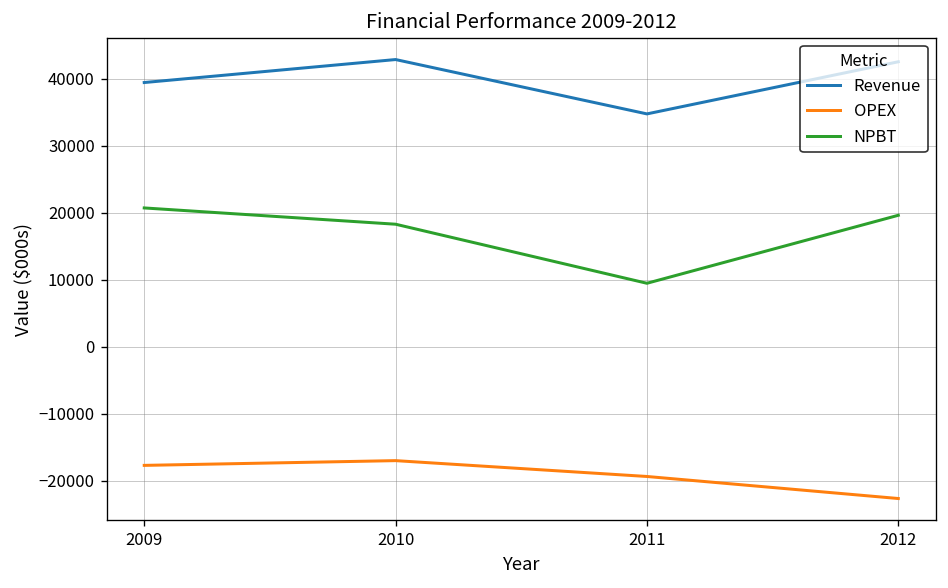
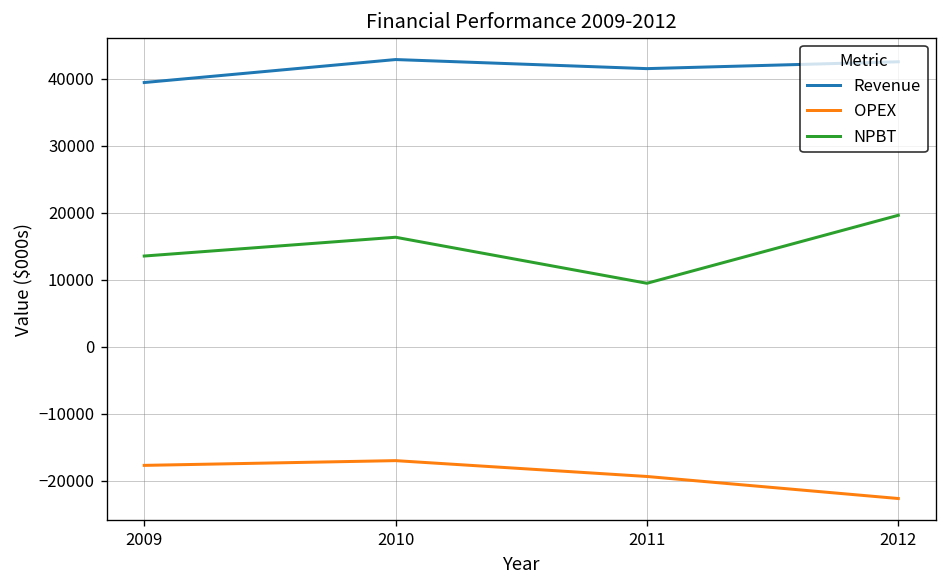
  {
    "Revenue": {
      "2009": 39000,
      "2010": 43000,
-     "2011": 35000
+     "2011": 41000
    },
    "OPEX": {
      "2009": -18000,
      "2010": -17000,
      "2011": -19000,
      "2012": -23000
    },
    "NPBT": {
-     "2009": 21000,
-     "2010": 18000,
+     "2009": 14000,
+     "2010": 16000,
      "2011": 9000,
      "2012": 20000
    }
  }
